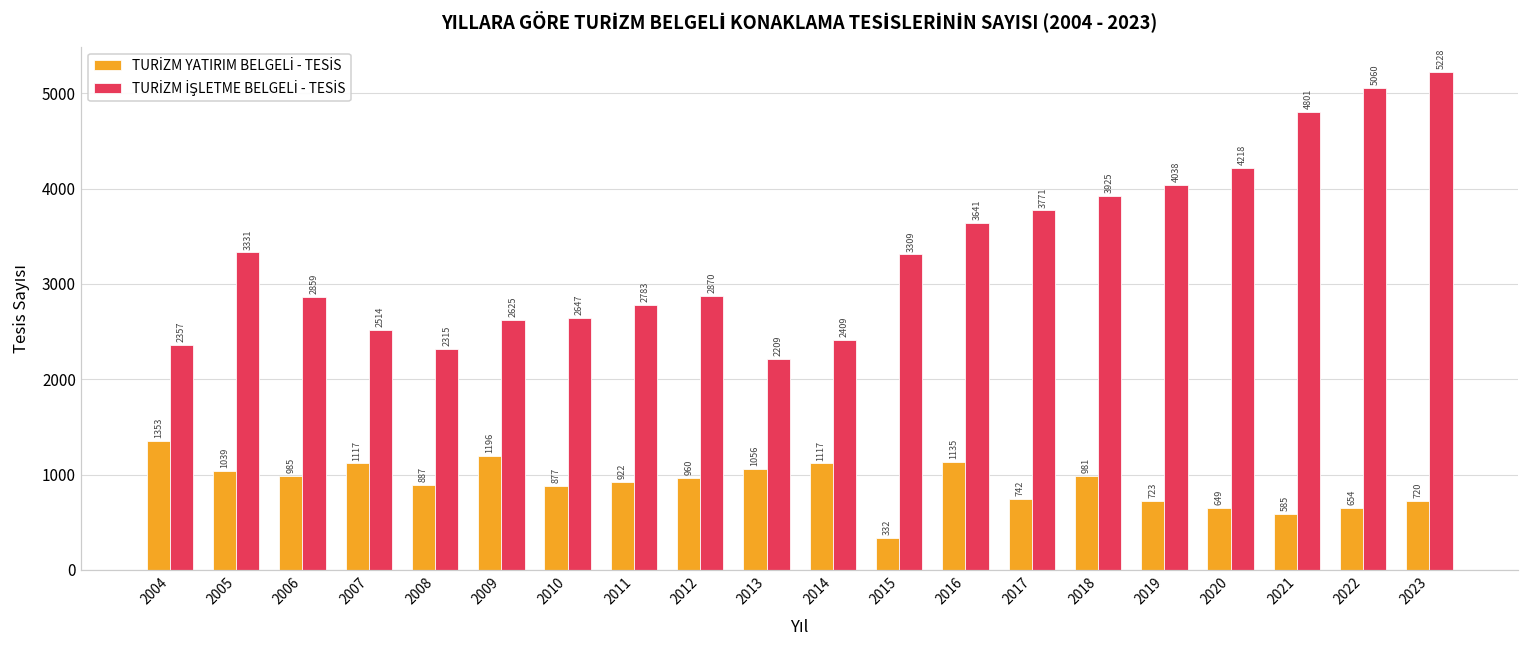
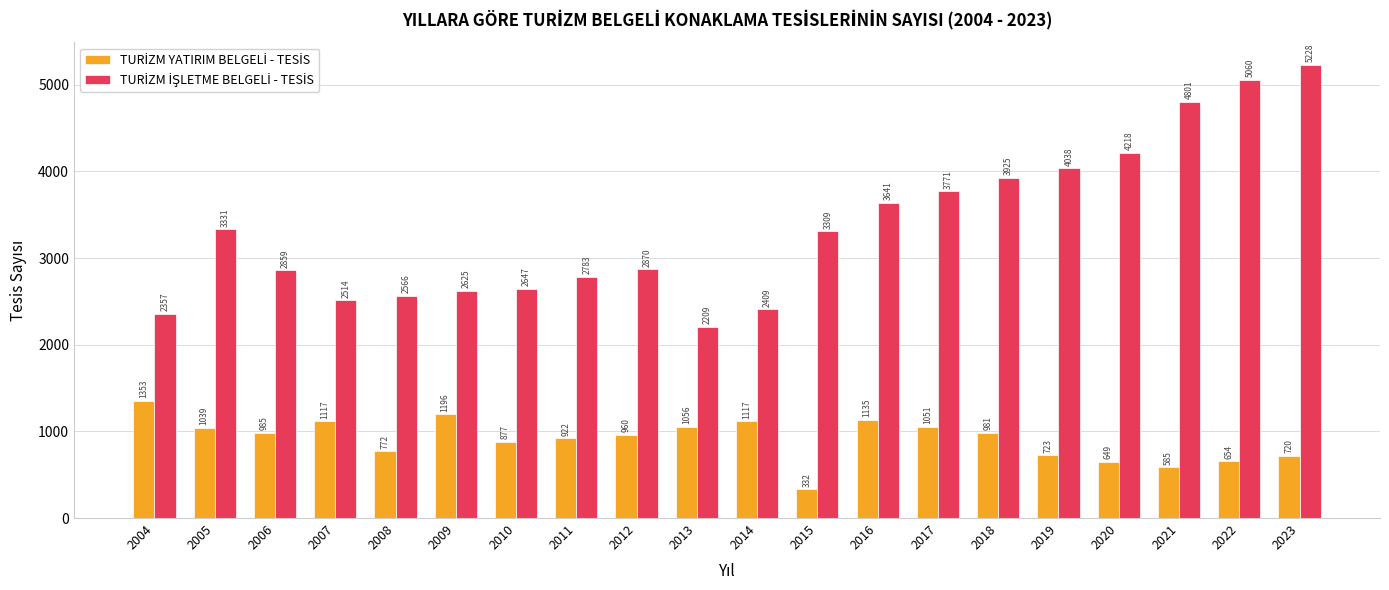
  {
    "TURİZM YATIRIM BELGELİ - TESİS": {
      "2004": 1353,
      "2005": 1039,
      "2006": 985,
      "2007": 1117,
-     "2008": 887,
+     "2008": 772,
      "2009": 1196,
      "2010": 877,
      "2011": 922,
      "2012": 960,
      "2013": 1056,
      "2014": 1117,
      "2015": 332,
      "2016": 1135,
-     "2017": 742,
+     "2017": 1051,
      "2018": 981,
      "2019": 723,
      "2020": 649,
      "2021": 585,
      "2022": 654,
      "2023": 720
    },
    "TURİZM İŞLETME BELGELİ - TESİS": {
      "2004": 2357,
      "2005": 3331,
      "2006": 2859,
      "2007": 2514,
-     "2008": 2315,
+     "2008": 2566,
      "2009": 2625,
      "2010": 2647,
      "2011": 2783,
      "2012": 2870,
      "2013": 2209,
      "2014": 2409,
      "2015": 3309,
      "2016": 3641,
      "2017": 3771,
      "2018": 3925,
      "2019": 4038,
      "2020": 4218,
      "2021": 4801,
      "2022": 5060,
      "2023": 5228
    }
  }
